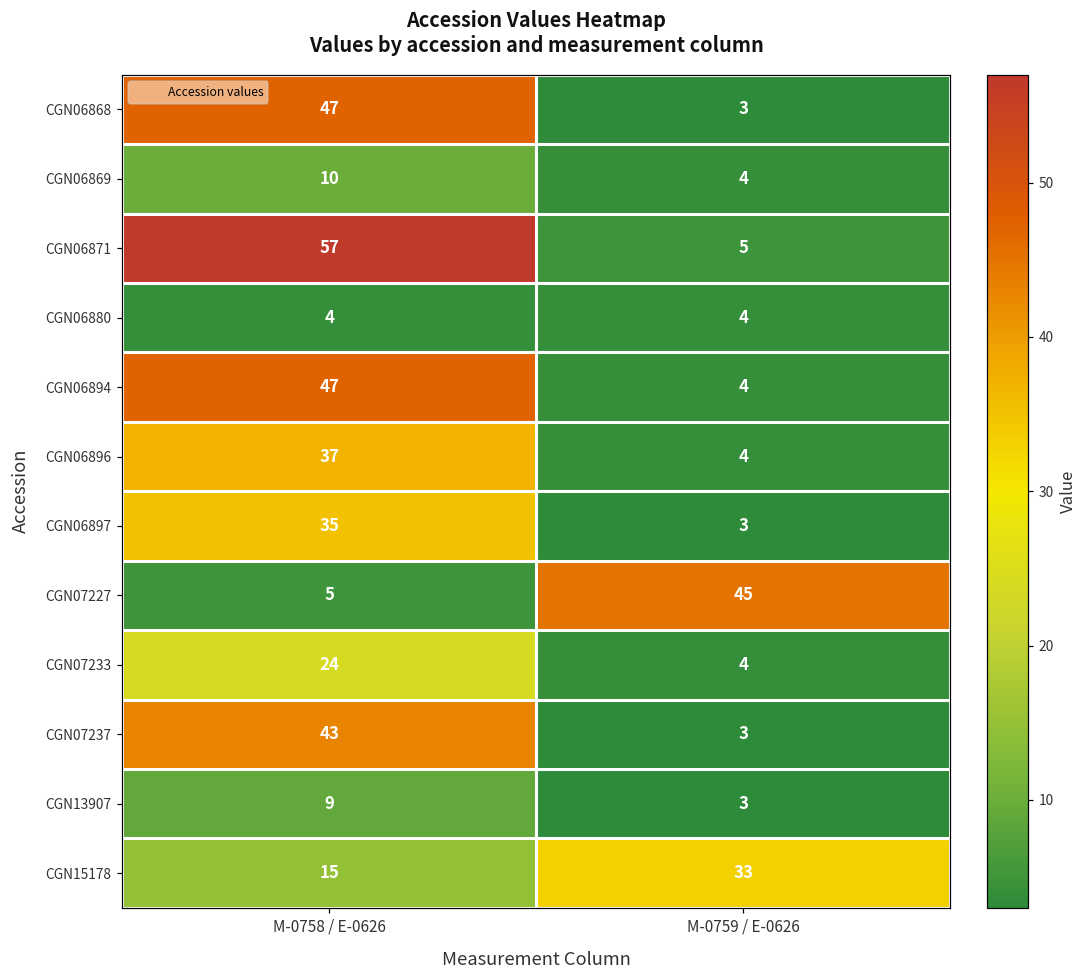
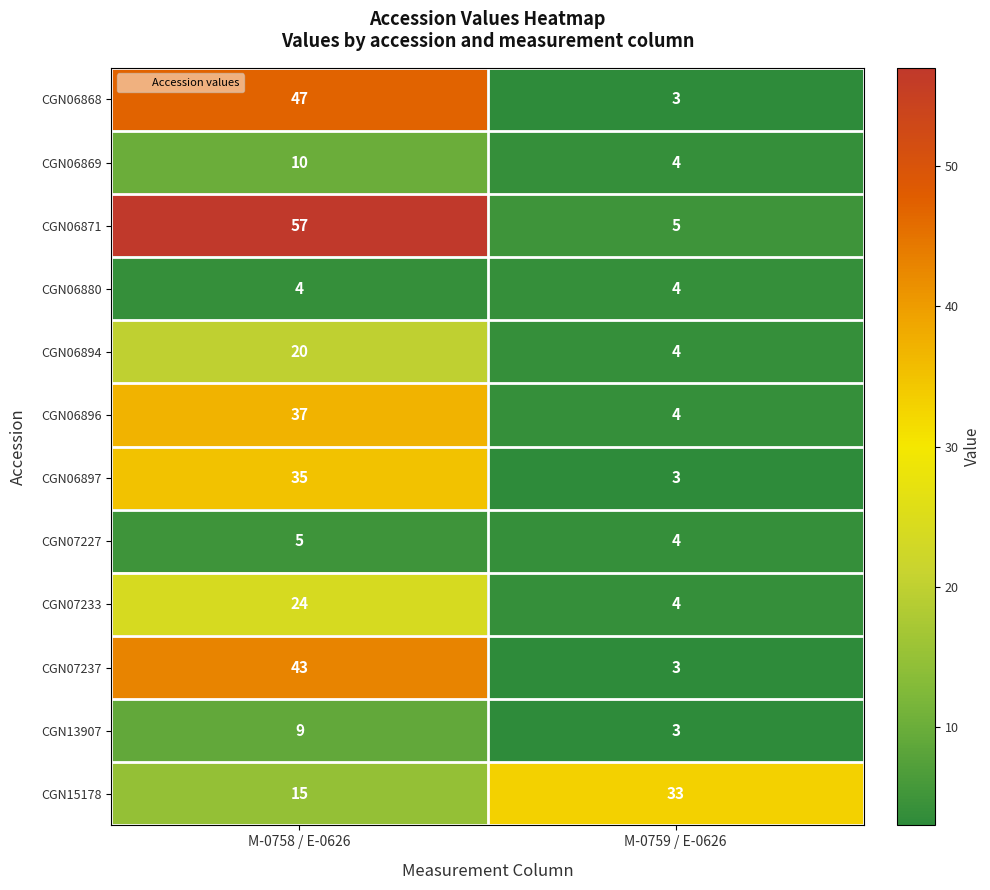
  {
    "CGN06868": {
      "M-0758 / E-0626": 47,
      "M-0759 / E-0626": 3
    },
    "CGN06869": {
      "M-0758 / E-0626": 10,
      "M-0759 / E-0626": 4
    },
    "CGN06871": {
      "M-0758 / E-0626": 57,
      "M-0759 / E-0626": 5
    },
    "CGN06880": {
      "M-0758 / E-0626": 4,
      "M-0759 / E-0626": 4
    },
    "CGN06894": {
-     "M-0758 / E-0626": 47,
+     "M-0758 / E-0626": 20,
      "M-0759 / E-0626": 4
    },
    "CGN06896": {
      "M-0758 / E-0626": 37,
      "M-0759 / E-0626": 4
    },
    "CGN06897": {
      "M-0758 / E-0626": 35,
      "M-0759 / E-0626": 3
    },
    "CGN07227": {
      "M-0758 / E-0626": 5,
-     "M-0759 / E-0626": 45
+     "M-0759 / E-0626": 4
    },
    "CGN07233": {
      "M-0758 / E-0626": 24,
      "M-0759 / E-0626": 4
    },
    "CGN07237": {
      "M-0758 / E-0626": 43,
      "M-0759 / E-0626": 3
    },
    "CGN13907": {
      "M-0758 / E-0626": 9,
      "M-0759 / E-0626": 3
    },
    "CGN15178": {
      "M-0758 / E-0626": 15,
      "M-0759 / E-0626": 33
    }
  }
